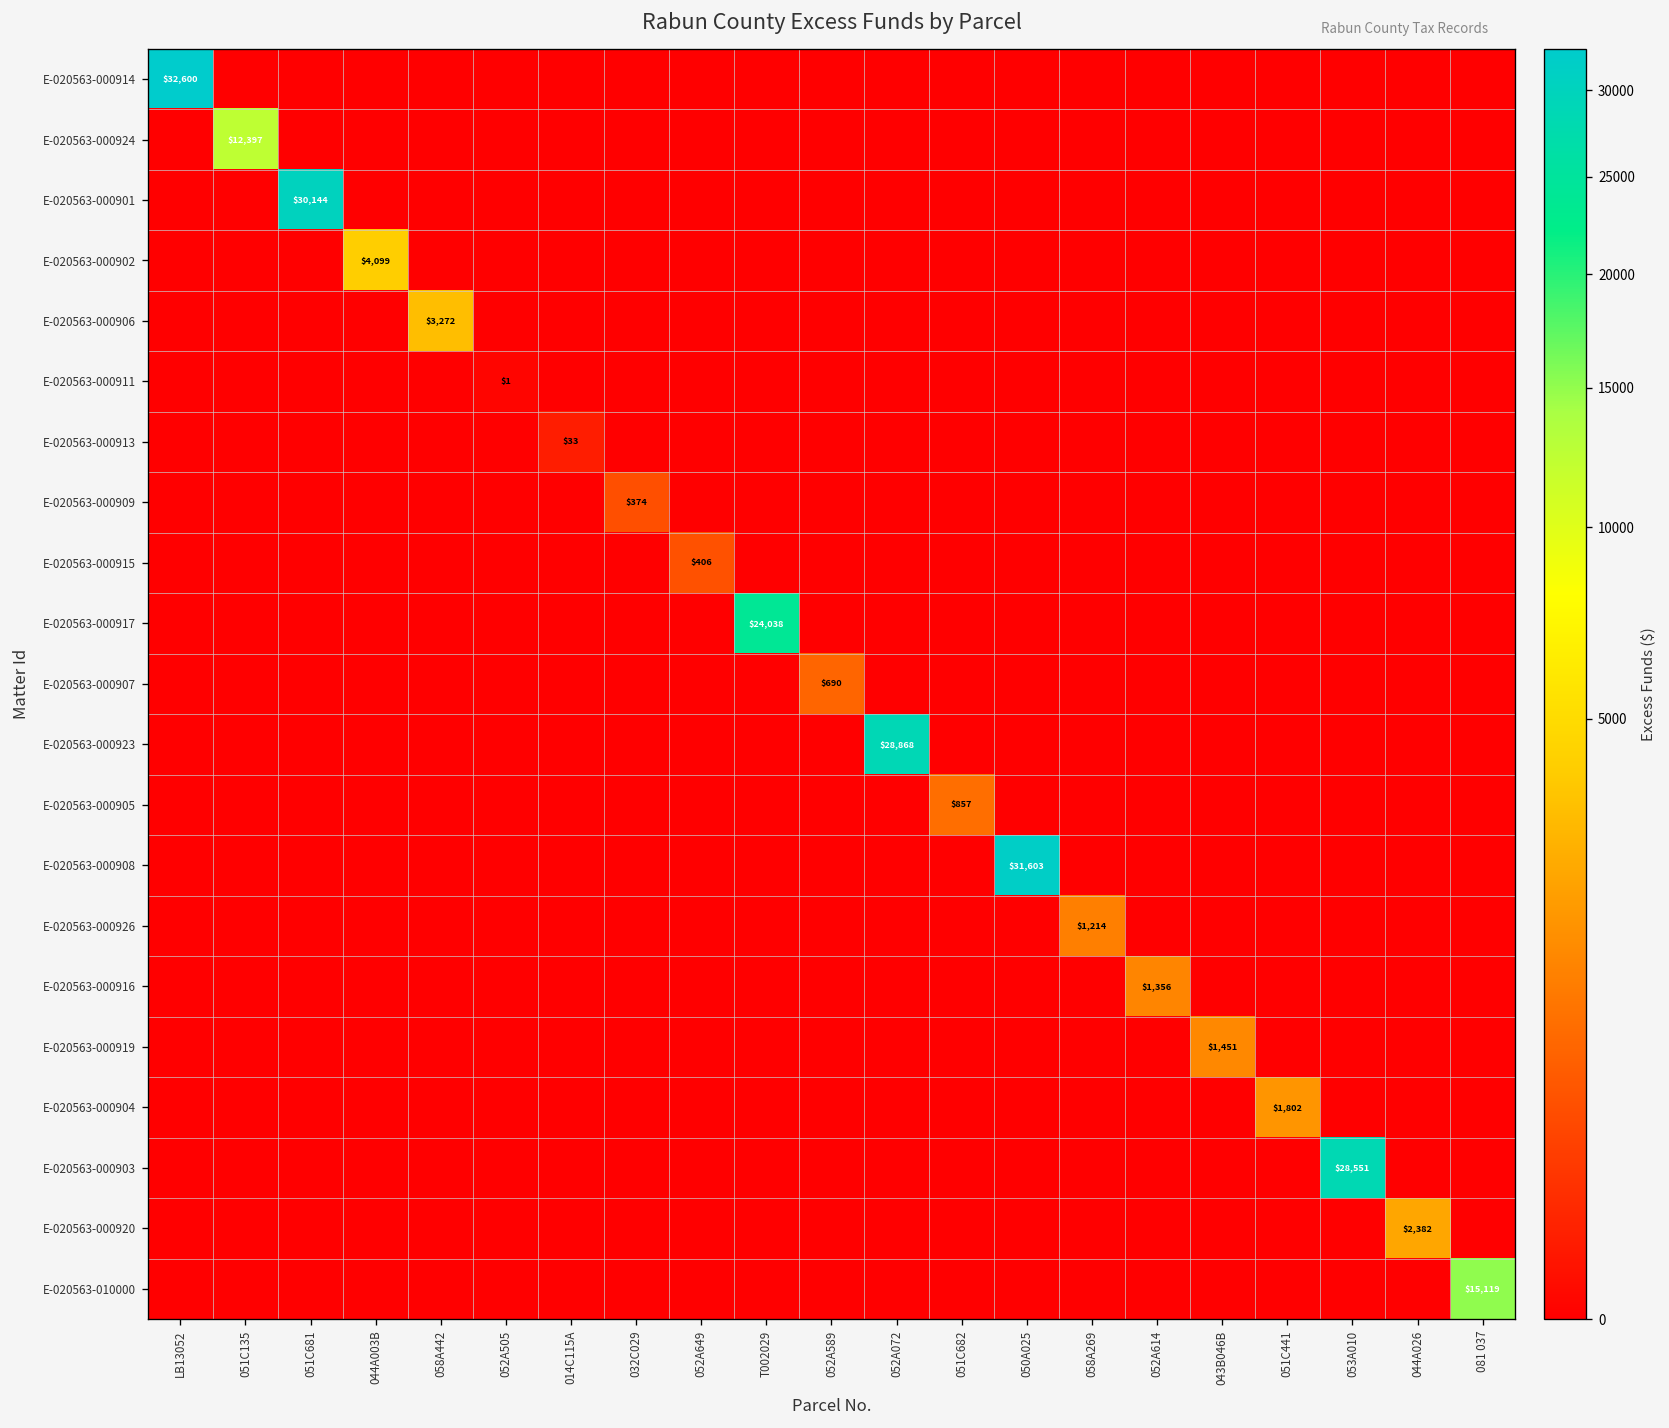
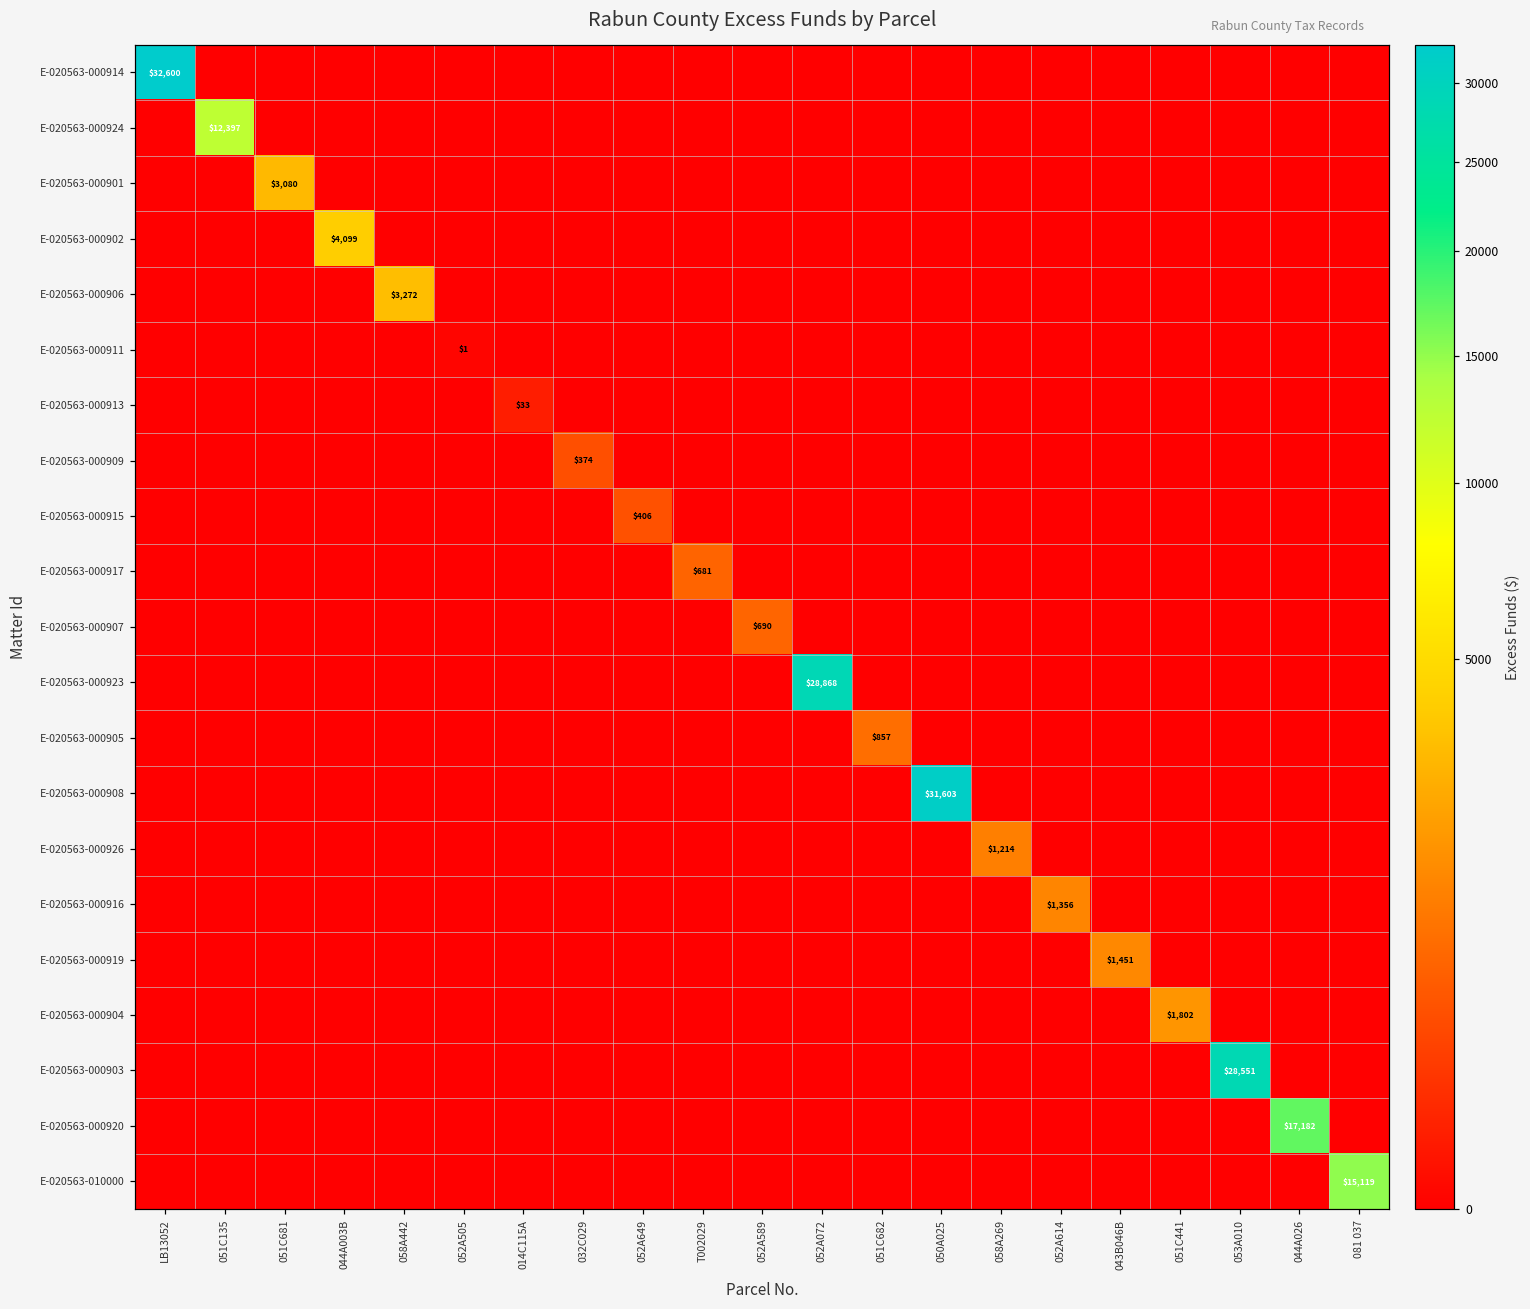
  {
    "E-020563-000914": {
      "LB13052": "$32,600"
    },
    "E-020563-000924": {
      "051C135": "$12,397"
    },
    "E-020563-000901": {
-     "051C681": "$30,144"
+     "051C681": "$3,080"
    },
    "E-020563-000902": {
      "044A003B": "$4,099"
    },
    "E-020563-000906": {
      "058A442": "$3,272"
    },
    "E-020563-000911": {
      "052A505": "$1"
    },
    "E-020563-000913": {
      "014C115A": "$33"
    },
    "E-020563-000909": {
      "032C029": "$374"
    },
    "E-020563-000915": {
      "052A649": "$406"
    },
    "E-020563-000917": {
-     "T002029": "$24,038"
+     "T002029": "$681"
    },
    "E-020563-000907": {
      "052A589": "$690"
    },
    "E-020563-000923": {
      "052A072": "$28,868"
    },
    "E-020563-000905": {
      "051C682": "$857"
    },
    "E-020563-000908": {
      "050A025": "$31,603"
    },
    "E-020563-000926": {
      "058A269": "$1,214"
    },
    "E-020563-000916": {
      "052A614": "$1,356"
    },
    "E-020563-000919": {
      "043B046B": "$1,451"
    },
    "E-020563-000904": {
      "051C441": "$1,802"
    },
    "E-020563-000903": {
      "053A010": "$28,551"
    },
    "E-020563-000920": {
-     "044A026": "$2,382"
+     "044A026": "$17,182"
    },
    "E-020563-010000": {
      "081 037": "$15,119"
    }
  }
